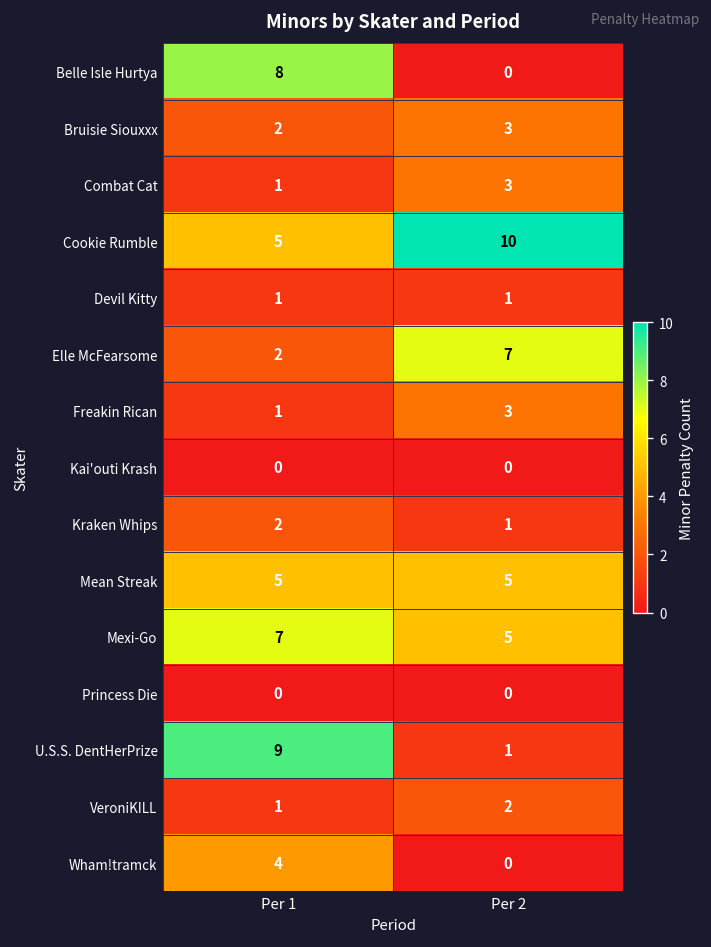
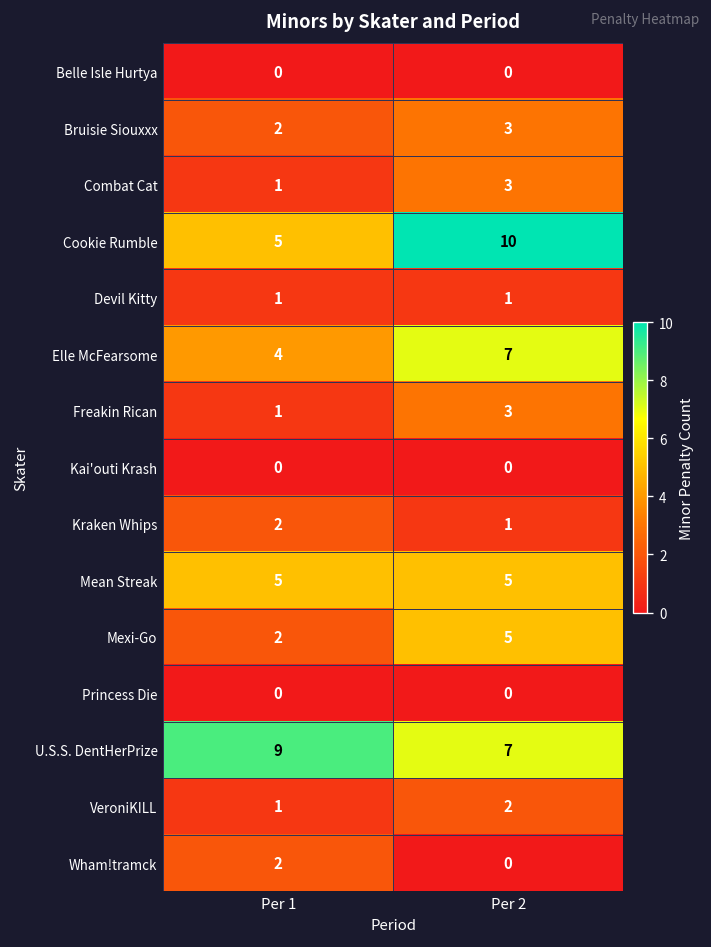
  {
    "Belle Isle Hurtya": {
-     "Per 1": 8,
+     "Per 1": 0,
      "Per 2": 0
    },
    "Bruisie Siouxxx": {
      "Per 1": 2,
      "Per 2": 3
    },
    "Combat Cat": {
      "Per 1": 1,
      "Per 2": 3
    },
    "Cookie Rumble": {
      "Per 1": 5,
      "Per 2": 10
    },
    "Devil Kitty": {
      "Per 1": 1,
      "Per 2": 1
    },
    "Elle McFearsome": {
-     "Per 1": 2,
+     "Per 1": 4,
      "Per 2": 7
    },
    "Freakin Rican": {
      "Per 1": 1,
      "Per 2": 3
    },
    "Kai'outi Krash": {
      "Per 1": 0,
      "Per 2": 0
    },
    "Kraken Whips": {
      "Per 1": 2,
      "Per 2": 1
    },
    "Mean Streak": {
      "Per 1": 5,
      "Per 2": 5
    },
    "Mexi-Go": {
-     "Per 1": 7,
+     "Per 1": 2,
      "Per 2": 5
    },
    "Princess Die": {
      "Per 1": 0,
      "Per 2": 0
    },
    "U.S.S. DentHerPrize": {
      "Per 1": 9,
-     "Per 2": 1
+     "Per 2": 7
    },
    "VeroniKILL": {
      "Per 1": 1,
      "Per 2": 2
    },
    "Wham!tramck": {
-     "Per 1": 4,
+     "Per 1": 2,
      "Per 2": 0
    }
  }
